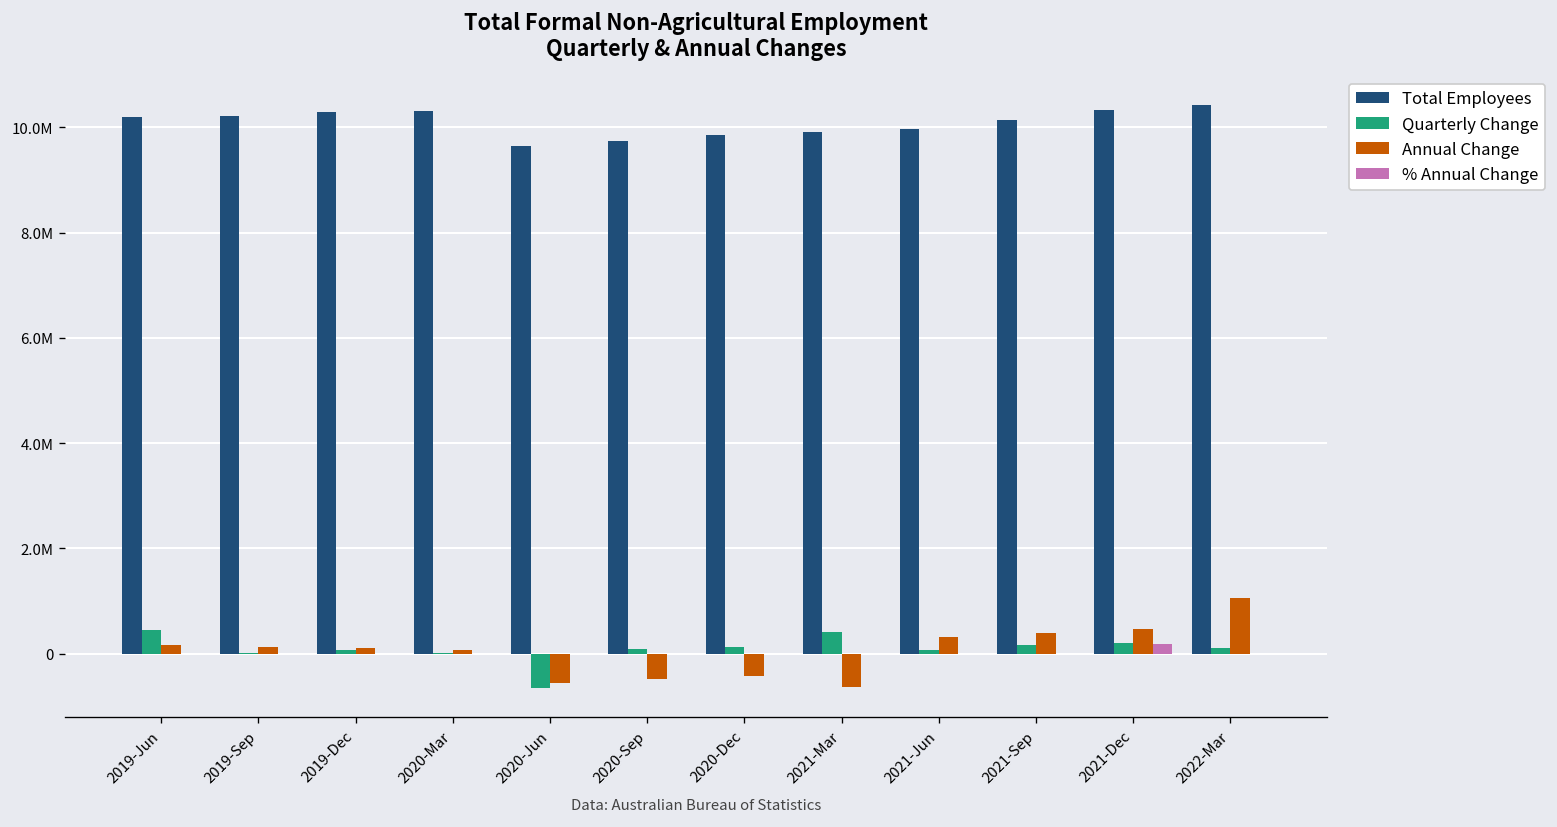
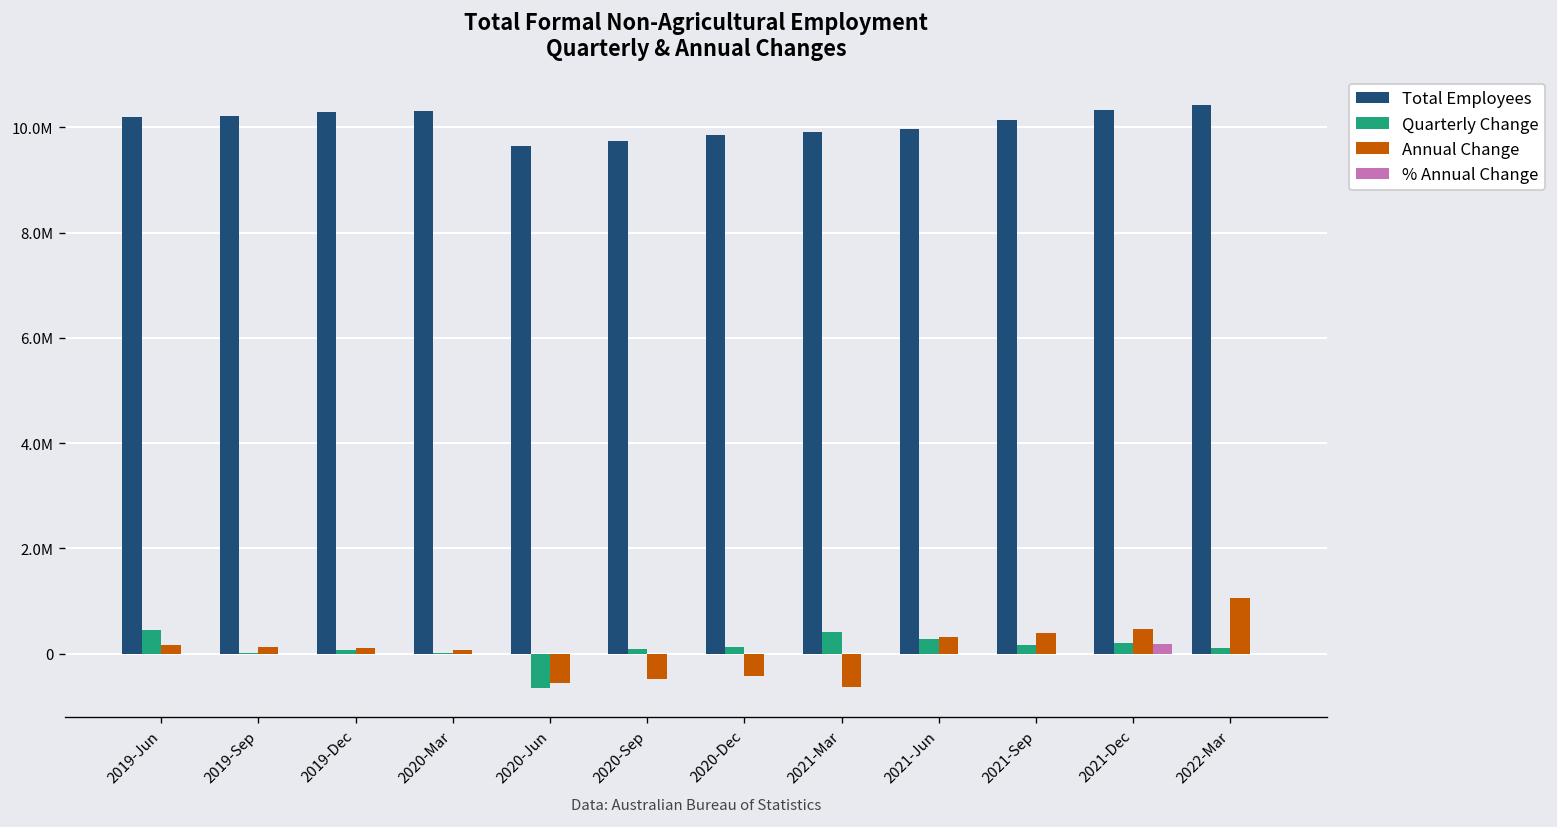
  {
    "Total Employees": {
      "2019-Jun": 10200000,
      "2019-Sep": 10200000,
      "2019-Dec": 10300000,
      "2020-Mar": 10300000,
      "2020-Jun": 9700000,
      "2020-Sep": 9700000,
      "2020-Dec": 9900000,
      "2021-Mar": 9900000,
      "2021-Jun": 10000000,
      "2021-Sep": 10100000,
      "2021-Dec": 10300000,
      "2022-Mar": 10400000
    },
    "Quarterly Change": {
      "2019-Jun": 400000,
      "2019-Dec": 100000,
      "2020-Jun": -700000,
      "2020-Sep": 100000,
      "2020-Dec": 100000,
      "2021-Mar": 400000,
-     "2021-Jun": 100000,
+     "2021-Jun": 300000,
      "2021-Sep": 200000,
      "2021-Dec": 200000,
      "2022-Mar": 100000
    },
    "Annual Change": {
      "2019-Jun": 200000,
      "2019-Sep": 100000,
      "2019-Dec": 100000,
      "2020-Mar": 100000,
      "2020-Jun": -600000,
      "2020-Sep": -500000,
      "2020-Dec": -400000,
      "2021-Mar": -600000,
      "2021-Jun": 300000,
      "2021-Sep": 400000,
      "2021-Dec": 500000,
      "2022-Mar": 1100000
    },
    "% Annual Change": {
      "2021-Dec": 200000
    }
  }
